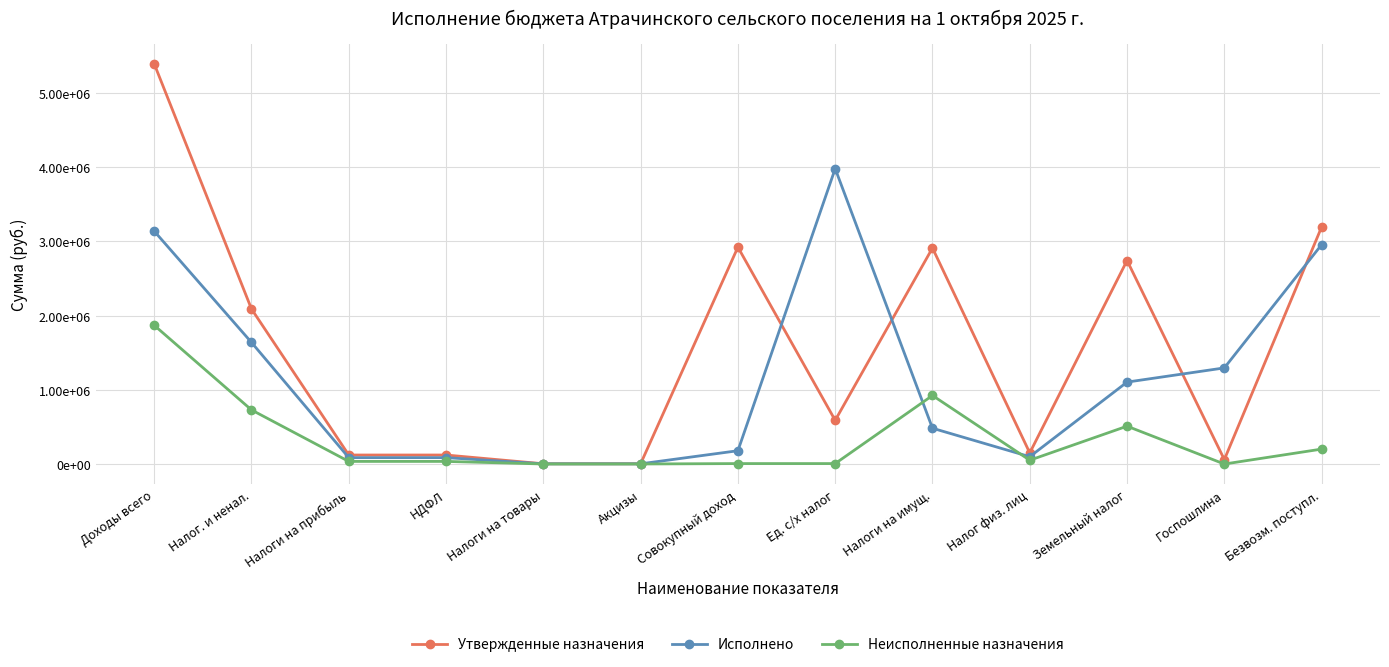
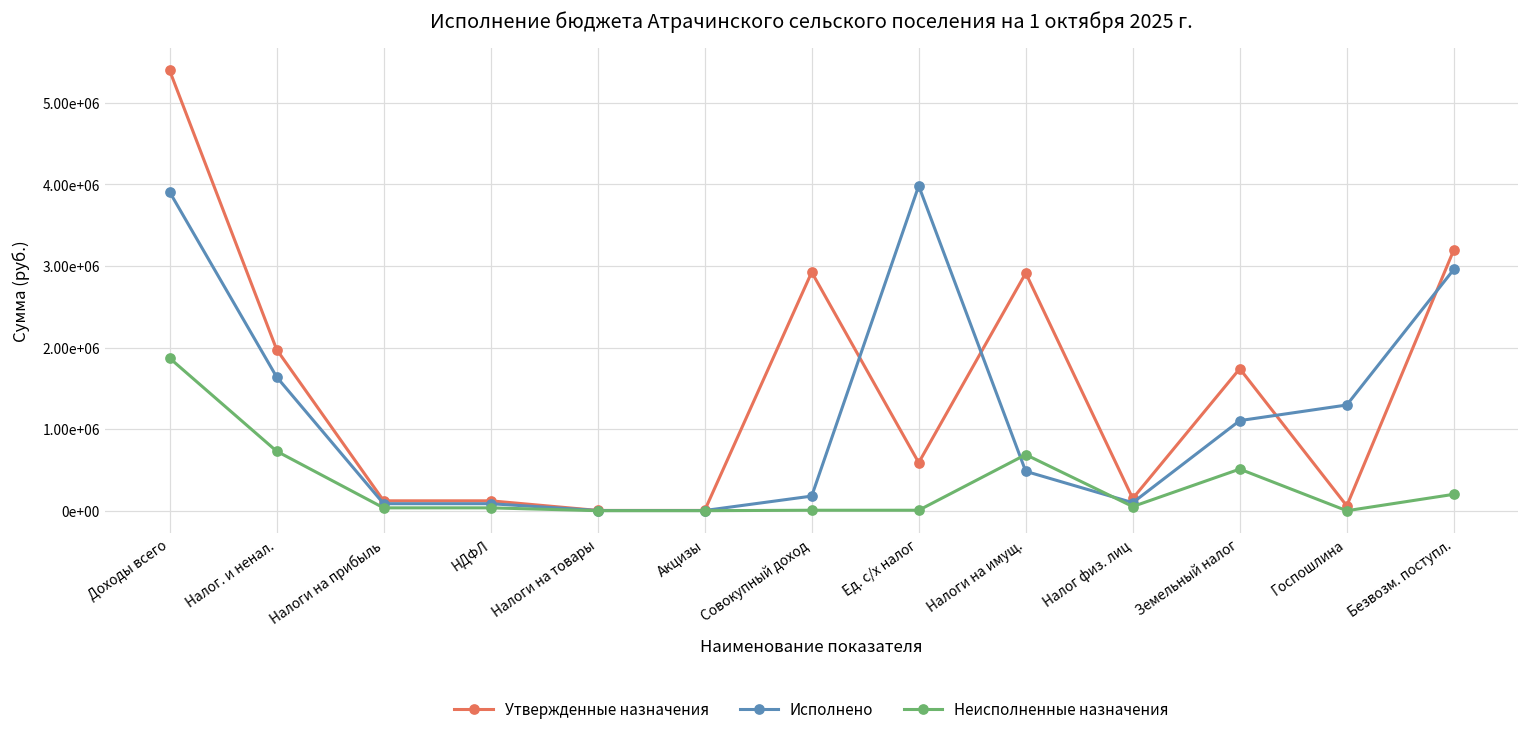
  {
    "Утвержденные назначения": {
      "Доходы всего": 5400000,
-     "Налог. и ненал.": 2100000,
+     "Налог. и ненал.": 2000000,
      "Налоги на прибыль": 100000,
      "НДФЛ": 100000,
      "Совокупный доход": 2900000,
      "Ед. с/х налог": 600000,
      "Налоги на имущ.": 2900000,
      "Налог физ. лиц": 200000,
-     "Земельный налог": 2700000,
+     "Земельный налог": 1700000,
      "Госпошлина": 100000,
      "Безвозм. поступл.": 3200000
    },
    "Исполнено": {
-     "Доходы всего": 3100000,
+     "Доходы всего": 3900000,
      "Налог. и ненал.": 1600000,
      "Налоги на прибыль": 100000,
      "НДФЛ": 100000,
      "Совокупный доход": 200000,
      "Ед. с/х налог": 4000000,
      "Налоги на имущ.": 500000,
      "Налог физ. лиц": 100000,
      "Земельный налог": 1100000,
      "Госпошлина": 1300000,
      "Безвозм. поступл.": 3000000
    },
    "Неисполненные назначения": {
      "Доходы всего": 1900000,
      "Налог. и ненал.": 700000,
      "Налоги на прибыль": 0,
      "НДФЛ": 0,
      "Совокупный доход": 0,
      "Ед. с/х налог": 0,
-     "Налоги на имущ.": 900000,
+     "Налоги на имущ.": 700000,
      "Налог физ. лиц": 100000,
      "Земельный налог": 500000,
      "Госпошлина": 0,
      "Безвозм. поступл.": 200000
    }
  }
